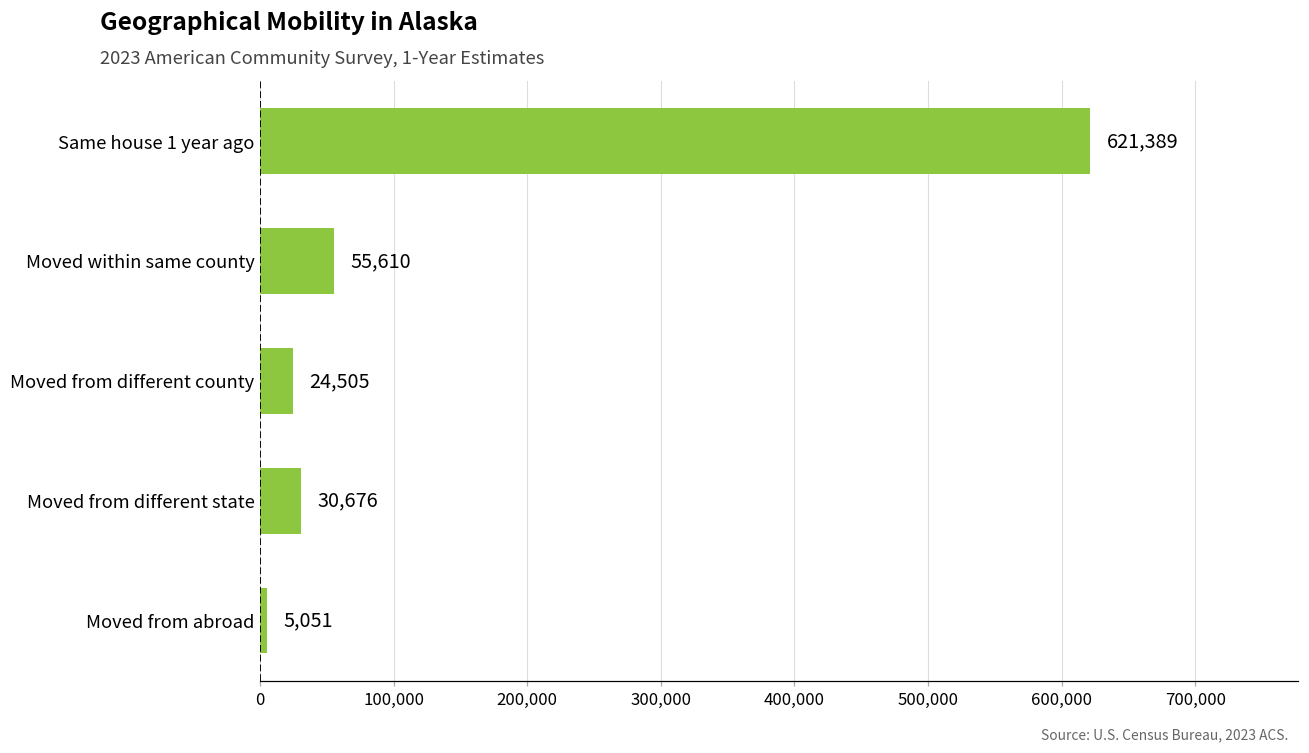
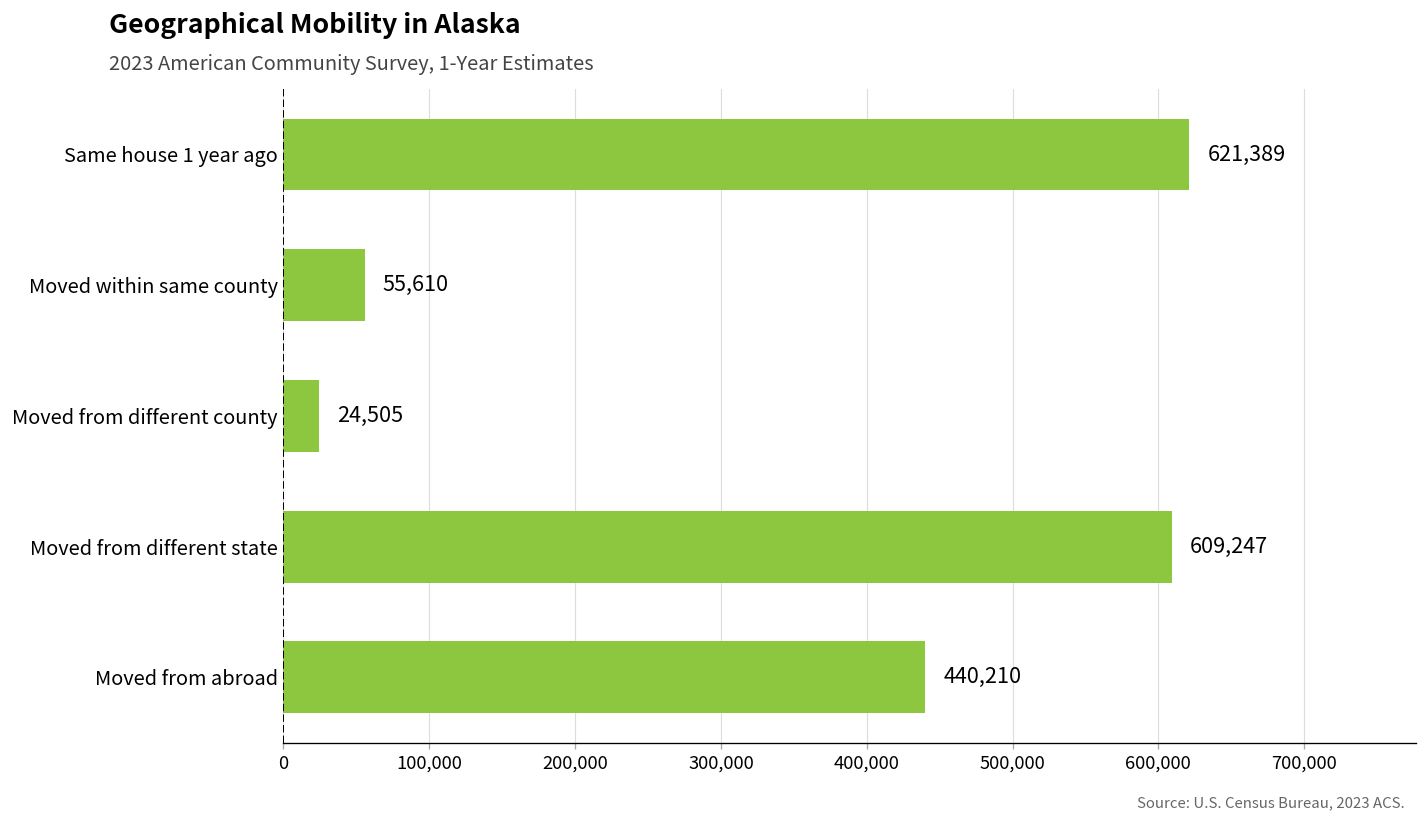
  {
    "Same house 1 year ago": "621,389",
    "Moved within same county": "55,610",
    "Moved from different county": "24,505",
-   "Moved from different state": "30,676",
-   "Moved from abroad": "5,051"
+   "Moved from different state": "609,247",
+   "Moved from abroad": "440,210"
  }
